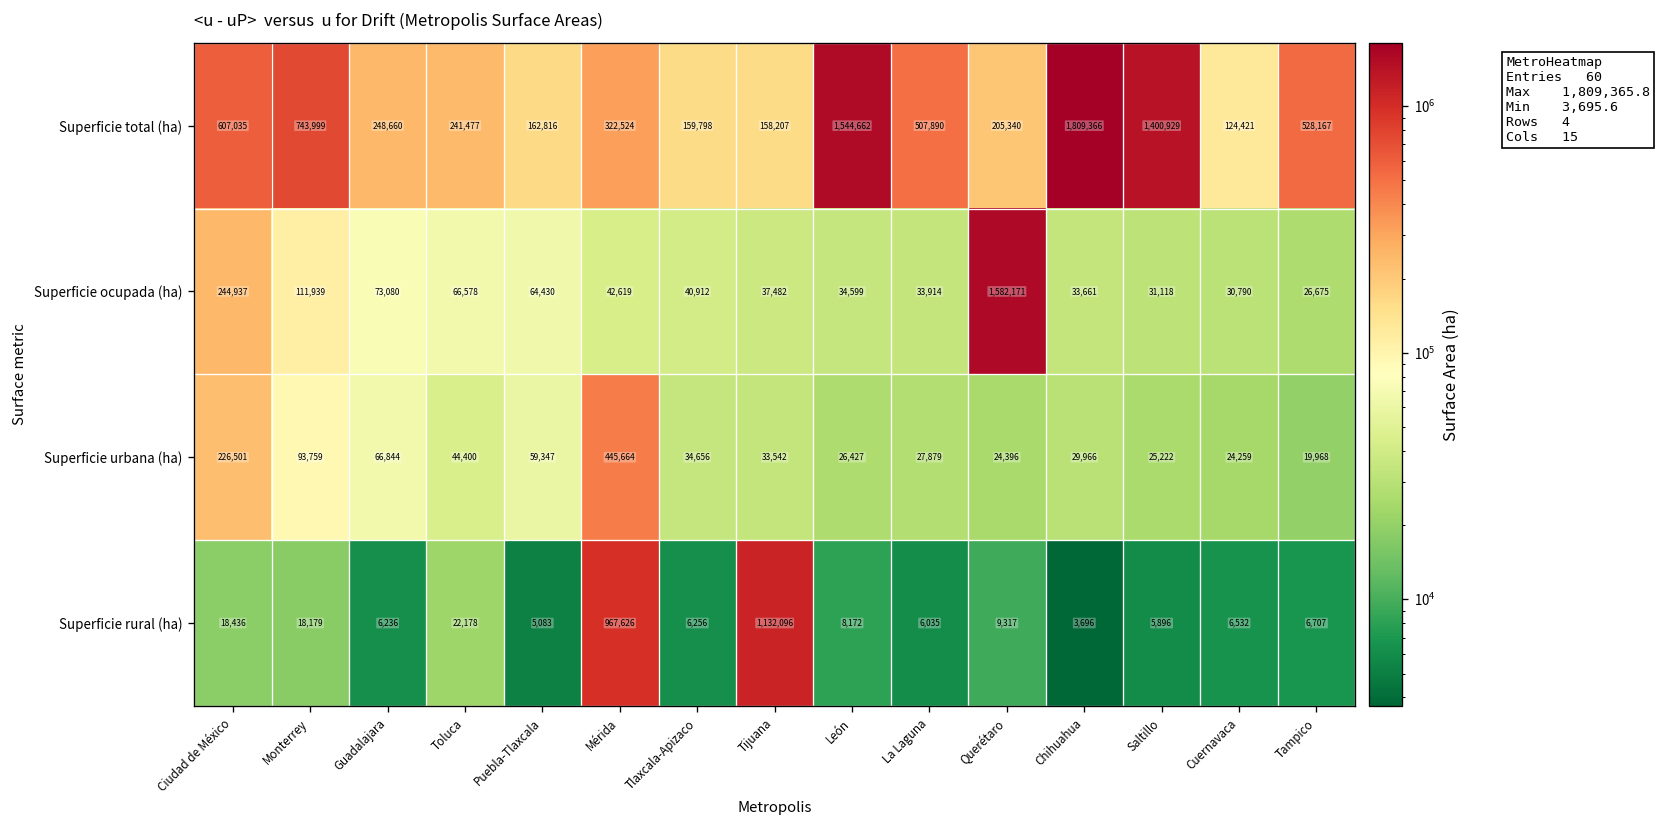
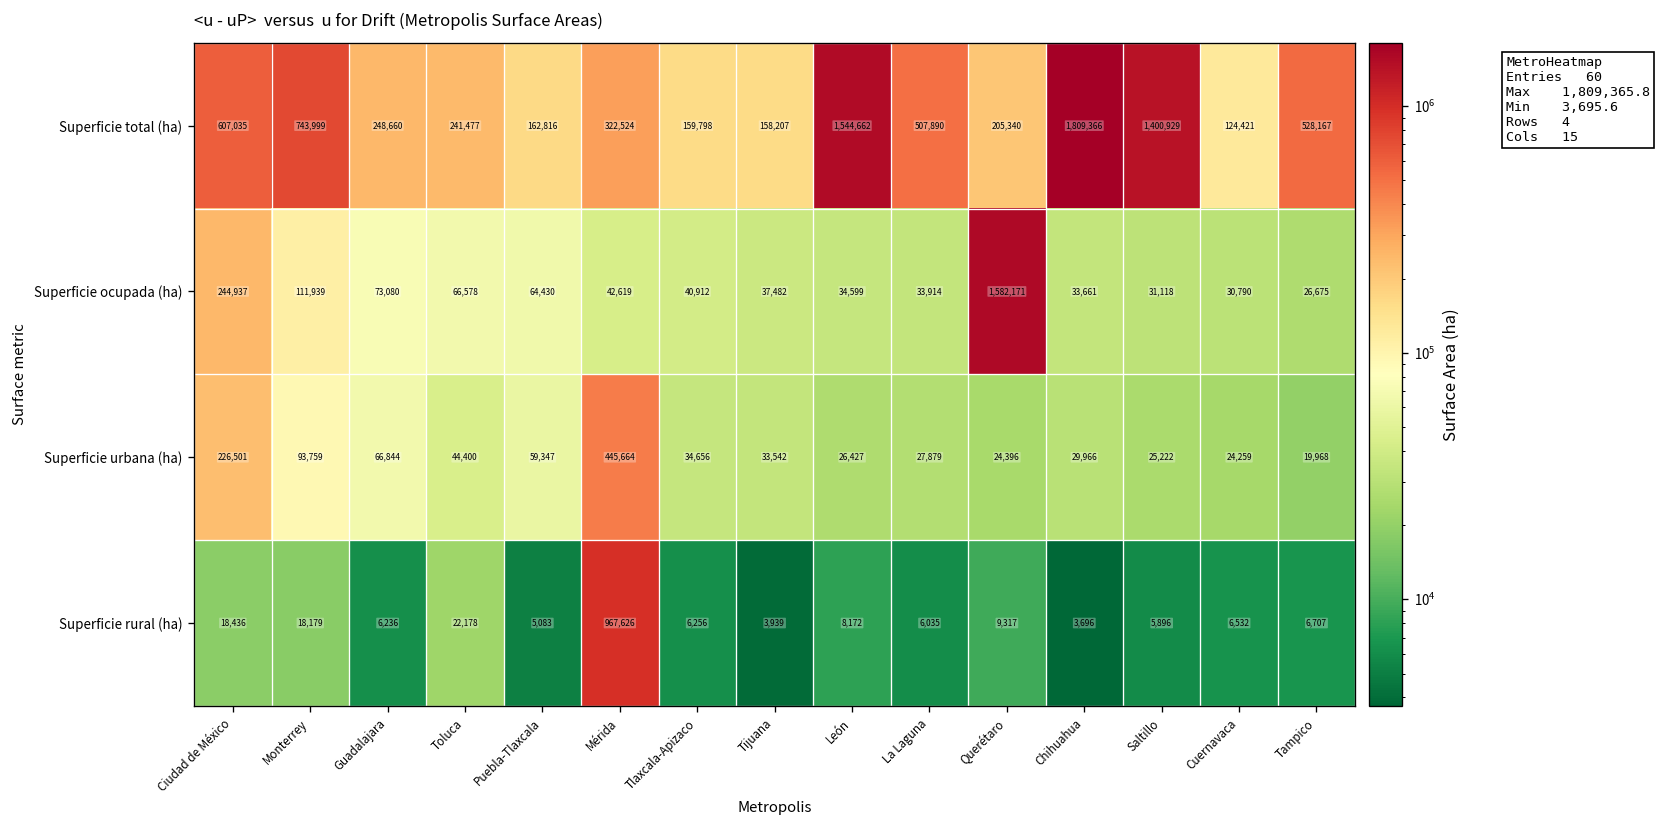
  {
    "Superficie rural (ha)": {
-     "Tijuana": "1,132,096"
+     "Tijuana": "3,939"
    }
  }
